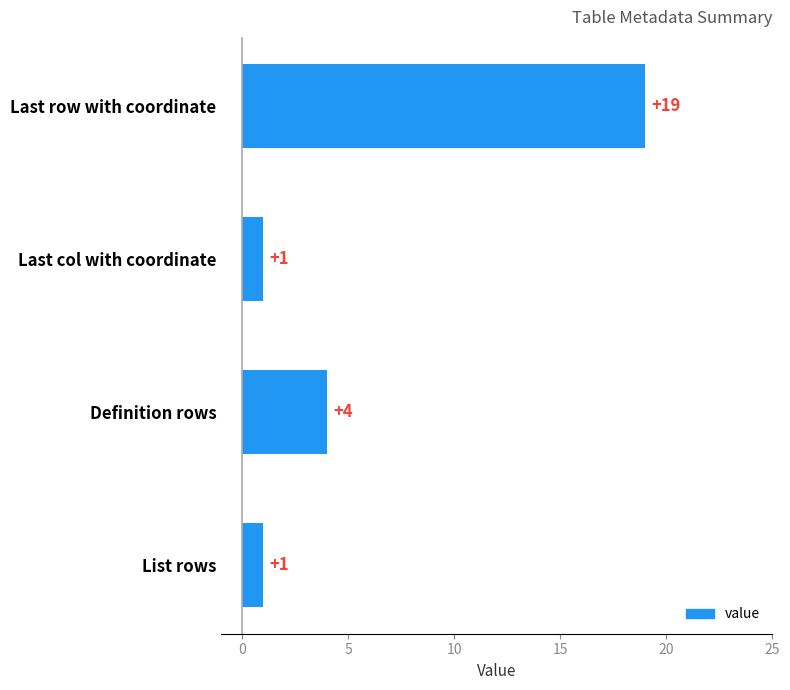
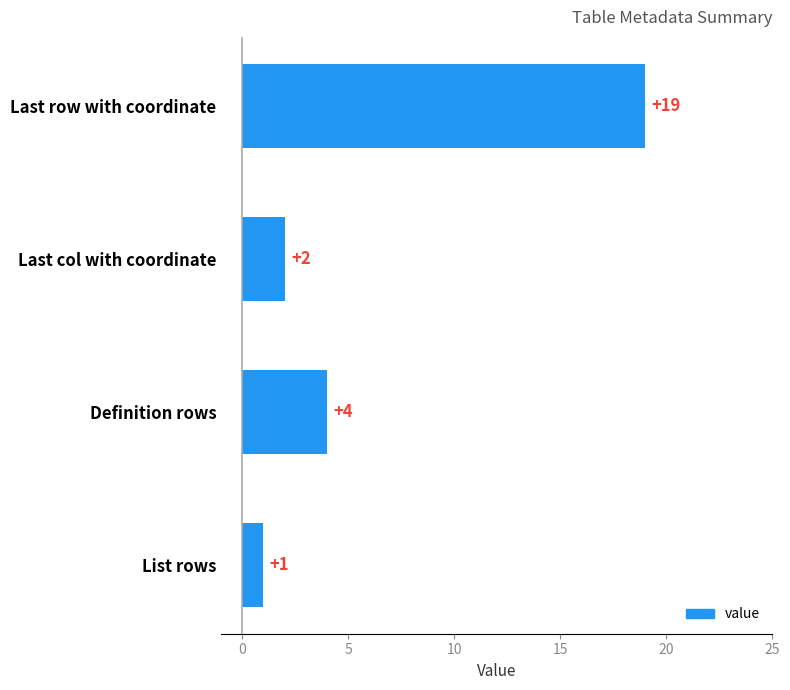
  {
    "Last row with coordinate": "+19",
-   "Last col with coordinate": "+1",
+   "Last col with coordinate": "+2",
    "Definition rows": "+4",
    "List rows": "+1"
  }
